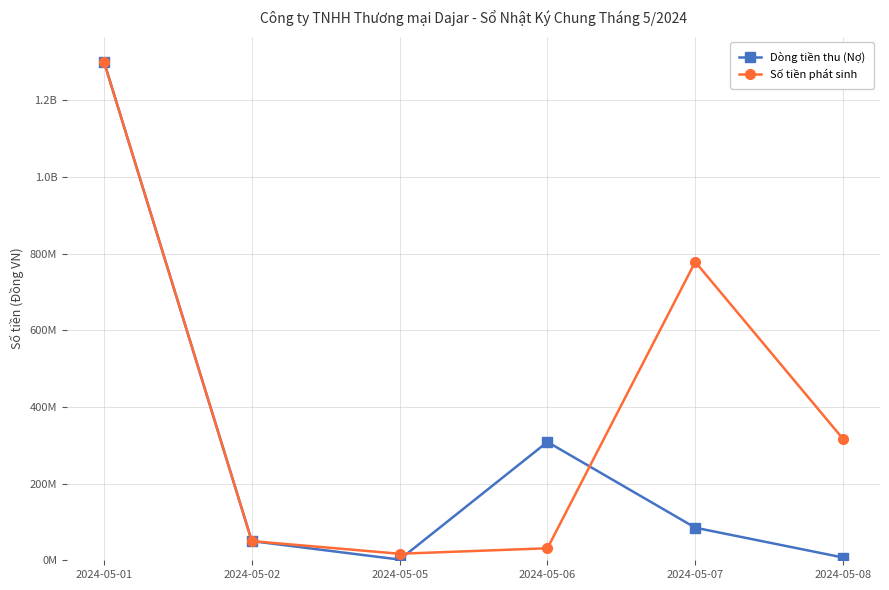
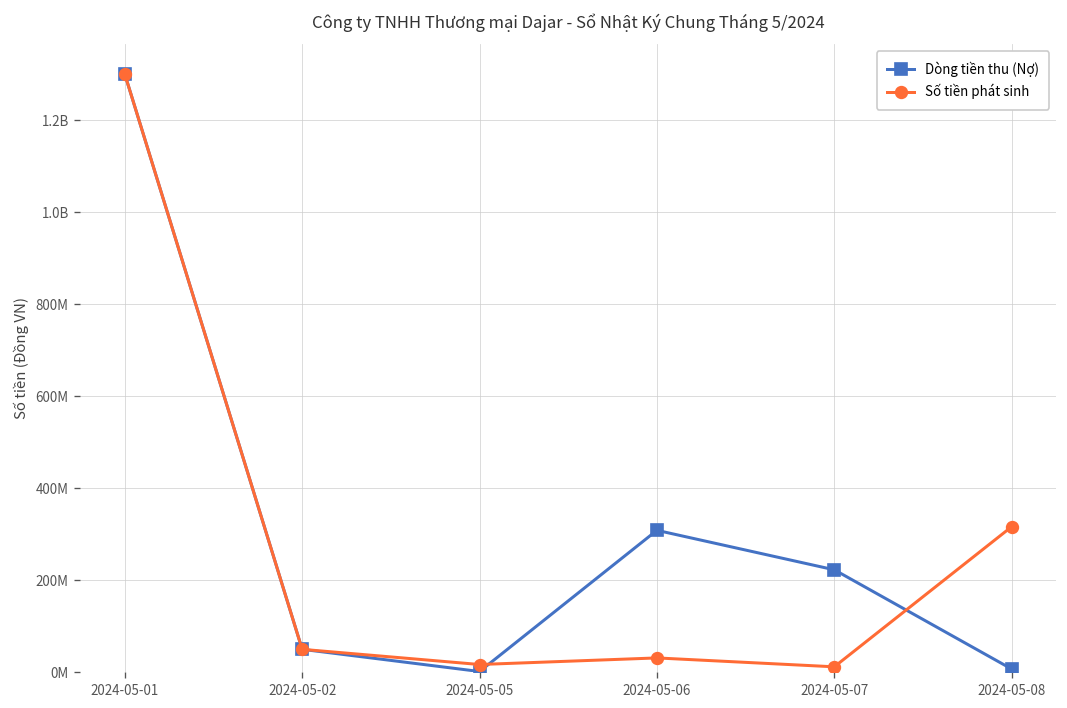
  {
    "Dòng tiền thu (Nợ)": {
      "2024-05-05": 0,
      "2024-05-06": 310000000,
-     "2024-05-07": 90000000,
+     "2024-05-07": 220000000,
      "2024-05-08": 10000000
    },
    "Số tiền phát sinh": {
      "2024-05-05": 20000000,
      "2024-05-06": 30000000,
-     "2024-05-07": 780000000,
+     "2024-05-07": 10000000,
      "2024-05-08": 320000000
    }
  }
